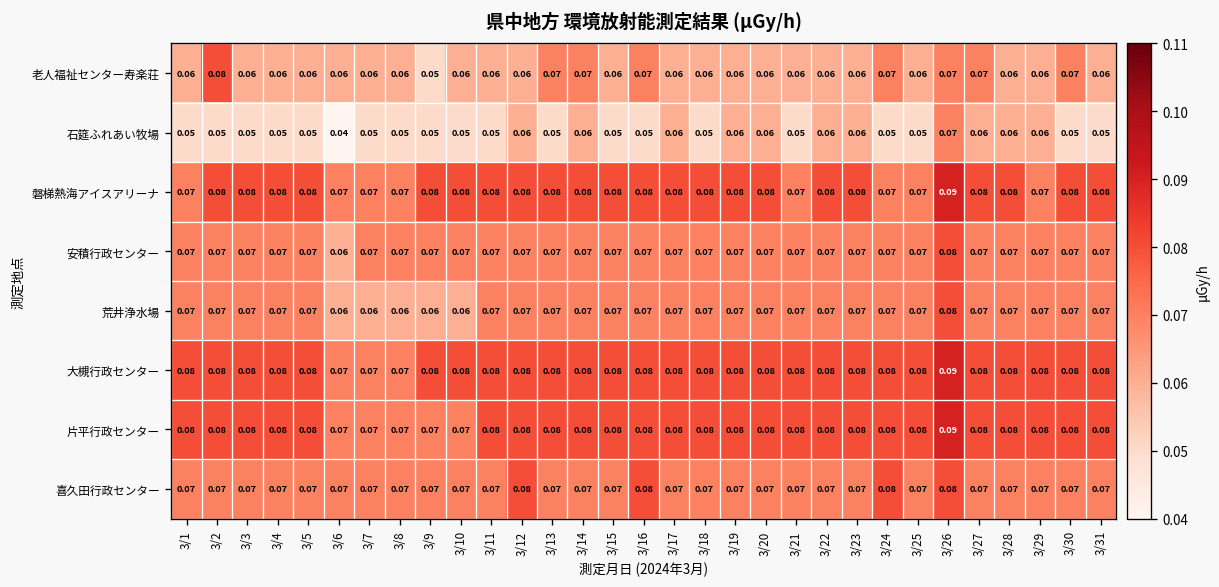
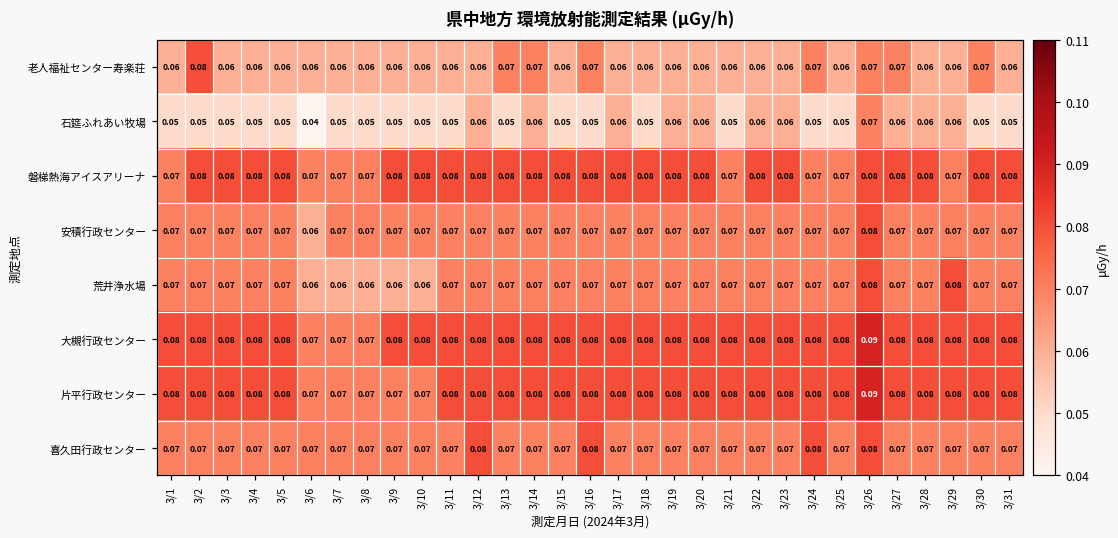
  {
    "老人福祉センター寿楽荘": {
      "3/1": 0.06,
      "3/2": 0.08,
      "3/3": 0.06,
      "3/4": 0.06,
      "3/5": 0.06,
      "3/6": 0.06,
      "3/7": 0.06,
      "3/8": 0.06,
-     "3/9": 0.05,
+     "3/9": 0.06,
      "3/10": 0.06,
      "3/11": 0.06,
      "3/12": 0.06,
      "3/13": 0.07,
      "3/14": 0.07,
      "3/15": 0.06,
      "3/16": 0.07,
      "3/17": 0.06,
      "3/18": 0.06,
      "3/19": 0.06,
      "3/20": 0.06,
      "3/21": 0.06,
      "3/22": 0.06,
      "3/23": 0.06,
      "3/24": 0.07,
      "3/25": 0.06,
      "3/26": 0.07,
      "3/27": 0.07,
      "3/28": 0.06,
      "3/29": 0.06,
      "3/30": 0.07,
      "3/31": 0.06
    },
    "磐梯熱海アイスアリーナ": {
      "3/1": 0.07,
      "3/2": 0.08,
      "3/3": 0.08,
      "3/4": 0.08,
      "3/5": 0.08,
      "3/6": 0.07,
      "3/7": 0.07,
      "3/8": 0.07,
      "3/9": 0.08,
      "3/10": 0.08,
      "3/11": 0.08,
      "3/12": 0.08,
      "3/13": 0.08,
      "3/14": 0.08,
      "3/15": 0.08,
      "3/16": 0.08,
      "3/17": 0.08,
      "3/18": 0.08,
      "3/19": 0.08,
      "3/20": 0.08,
      "3/21": 0.07,
      "3/22": 0.08,
      "3/23": 0.08,
      "3/24": 0.07,
      "3/25": 0.07,
-     "3/26": 0.09,
+     "3/26": 0.08,
      "3/27": 0.08,
      "3/28": 0.08,
      "3/29": 0.07,
      "3/30": 0.08,
      "3/31": 0.08
    },
    "荒井浄水場": {
      "3/1": 0.07,
      "3/2": 0.07,
      "3/3": 0.07,
      "3/4": 0.07,
      "3/5": 0.07,
      "3/6": 0.06,
      "3/7": 0.06,
      "3/8": 0.06,
      "3/9": 0.06,
      "3/10": 0.06,
      "3/11": 0.07,
      "3/12": 0.07,
      "3/13": 0.07,
      "3/14": 0.07,
      "3/15": 0.07,
      "3/16": 0.07,
      "3/17": 0.07,
      "3/18": 0.07,
      "3/19": 0.07,
      "3/20": 0.07,
      "3/21": 0.07,
      "3/22": 0.07,
      "3/23": 0.07,
      "3/24": 0.07,
      "3/25": 0.07,
      "3/26": 0.08,
      "3/27": 0.07,
      "3/28": 0.07,
-     "3/29": 0.07,
+     "3/29": 0.08,
      "3/30": 0.07,
      "3/31": 0.07
    }
  }
